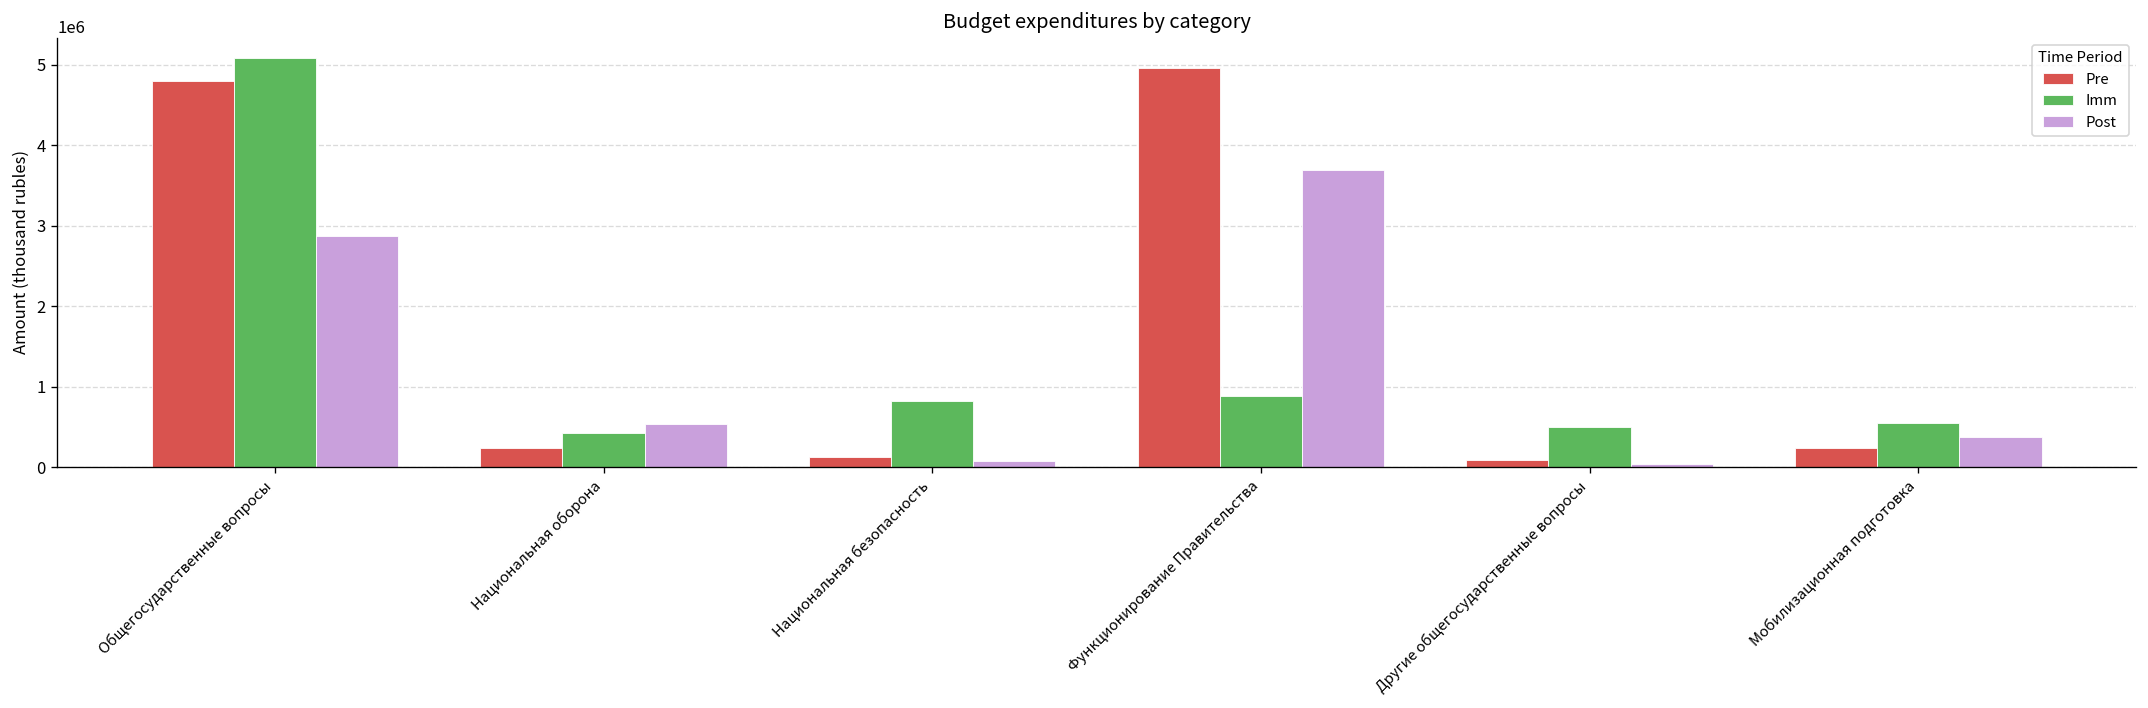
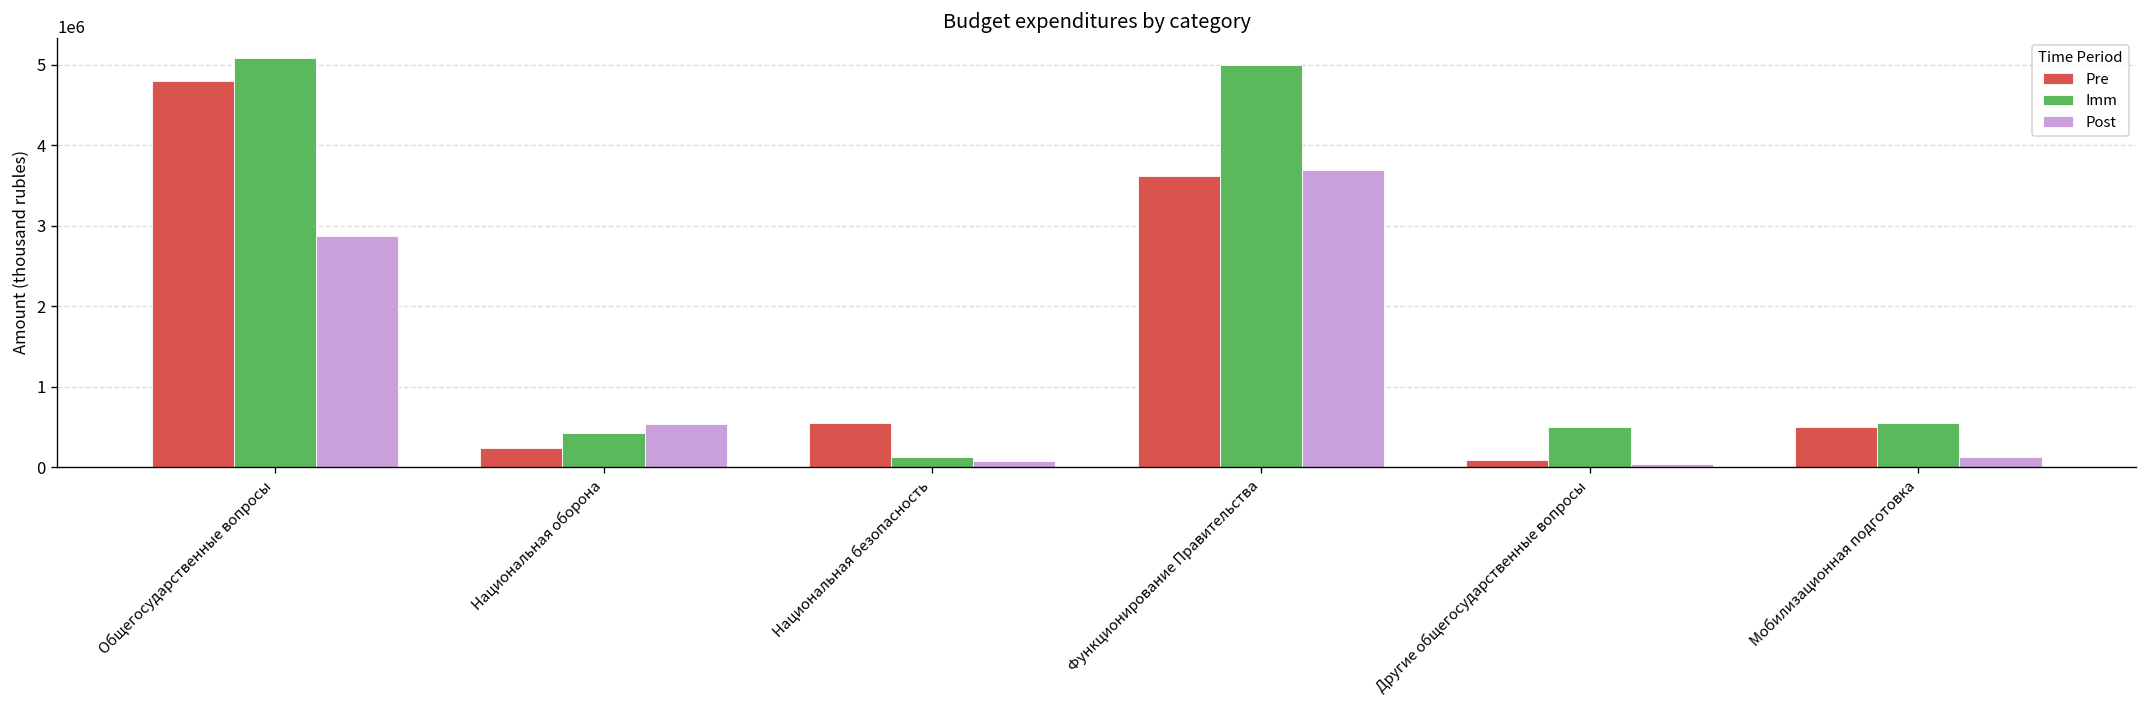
  {
    "Pre": {
      "Общегосударственные вопросы": 4800000,
      "Национальная оборона": 200000,
-     "Национальная безопасность": 100000,
-     "Функционирование Правительства": 5000000,
+     "Национальная безопасность": 500000,
+     "Функционирование Правительства": 3600000,
      "Другие общегосударственные вопросы": 100000,
-     "Мобилизационная подготовка": 200000
+     "Мобилизационная подготовка": 500000
    },
    "Imm": {
      "Общегосударственные вопросы": 5100000,
      "Национальная оборона": 400000,
-     "Национальная безопасность": 800000,
-     "Функционирование Правительства": 900000,
+     "Национальная безопасность": 100000,
+     "Функционирование Правительства": 5000000,
      "Другие общегосударственные вопросы": 500000,
      "Мобилизационная подготовка": 600000
    },
    "Post": {
      "Общегосударственные вопросы": 2900000,
      "Национальная оборона": 500000,
      "Национальная безопасность": 100000,
      "Функционирование Правительства": 3700000,
      "Другие общегосударственные вопросы": 0,
-     "Мобилизационная подготовка": 400000
+     "Мобилизационная подготовка": 100000
    }
  }
